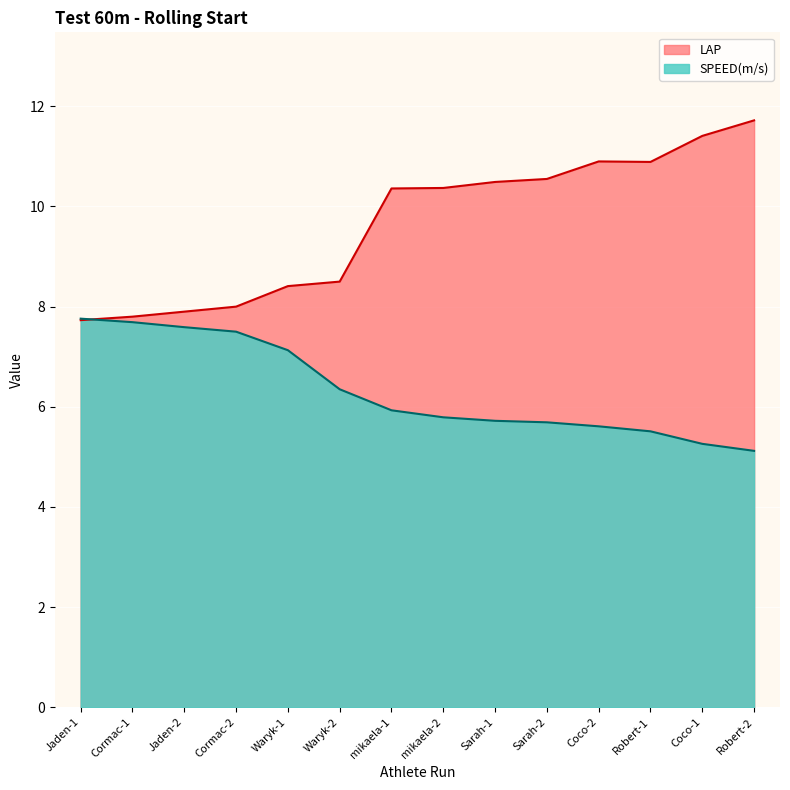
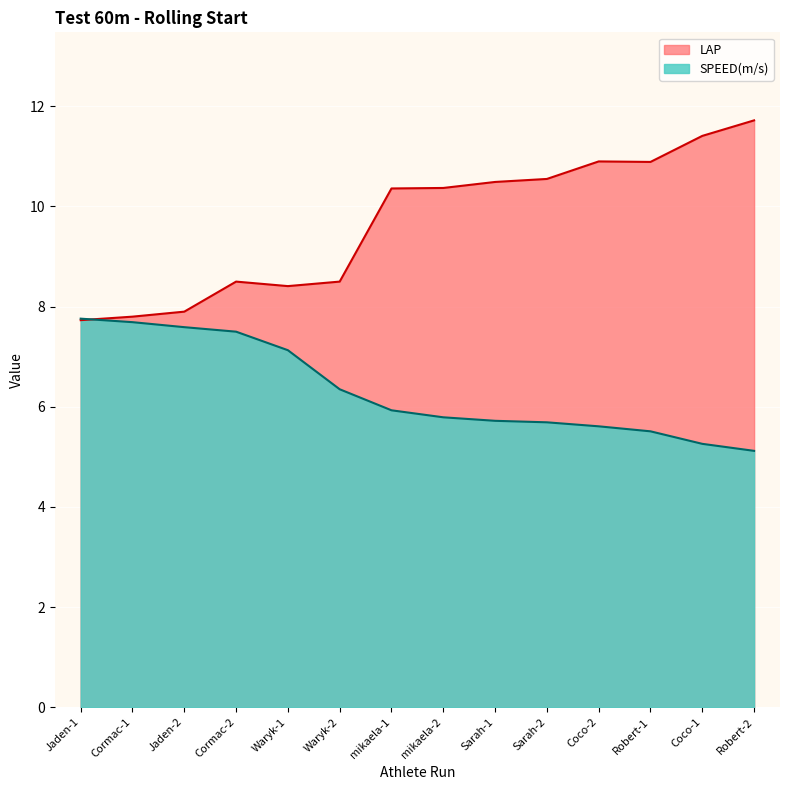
  {
    "LAP": {
      "Cormac-1": 7.8,
      "Jaden-2": 7.9,
-     "Cormac-2": 8.0,
+     "Cormac-2": 8.5,
      "Waryk-1": 8.4,
      "Waryk-2": 8.5,
      "mikaela-1": 10.4,
      "mikaela-2": 10.4,
      "Sarah-1": 10.5,
      "Sarah-2": 10.6,
      "Coco-2": 10.9,
      "Robert-1": 10.9,
      "Coco-1": 11.4,
      "Robert-2": 11.7
    },
    "SPEED(m/s)": {
      "Cormac-1": 7.7,
      "Jaden-2": 7.6,
      "Cormac-2": 7.5,
      "Waryk-1": 7.1,
      "Waryk-2": 6.4,
      "mikaela-1": 5.9,
      "mikaela-2": 5.8,
      "Sarah-1": 5.7,
      "Sarah-2": 5.7,
      "Coco-2": 5.6,
      "Robert-1": 5.5,
      "Coco-1": 5.3,
      "Robert-2": 5.1
    }
  }
